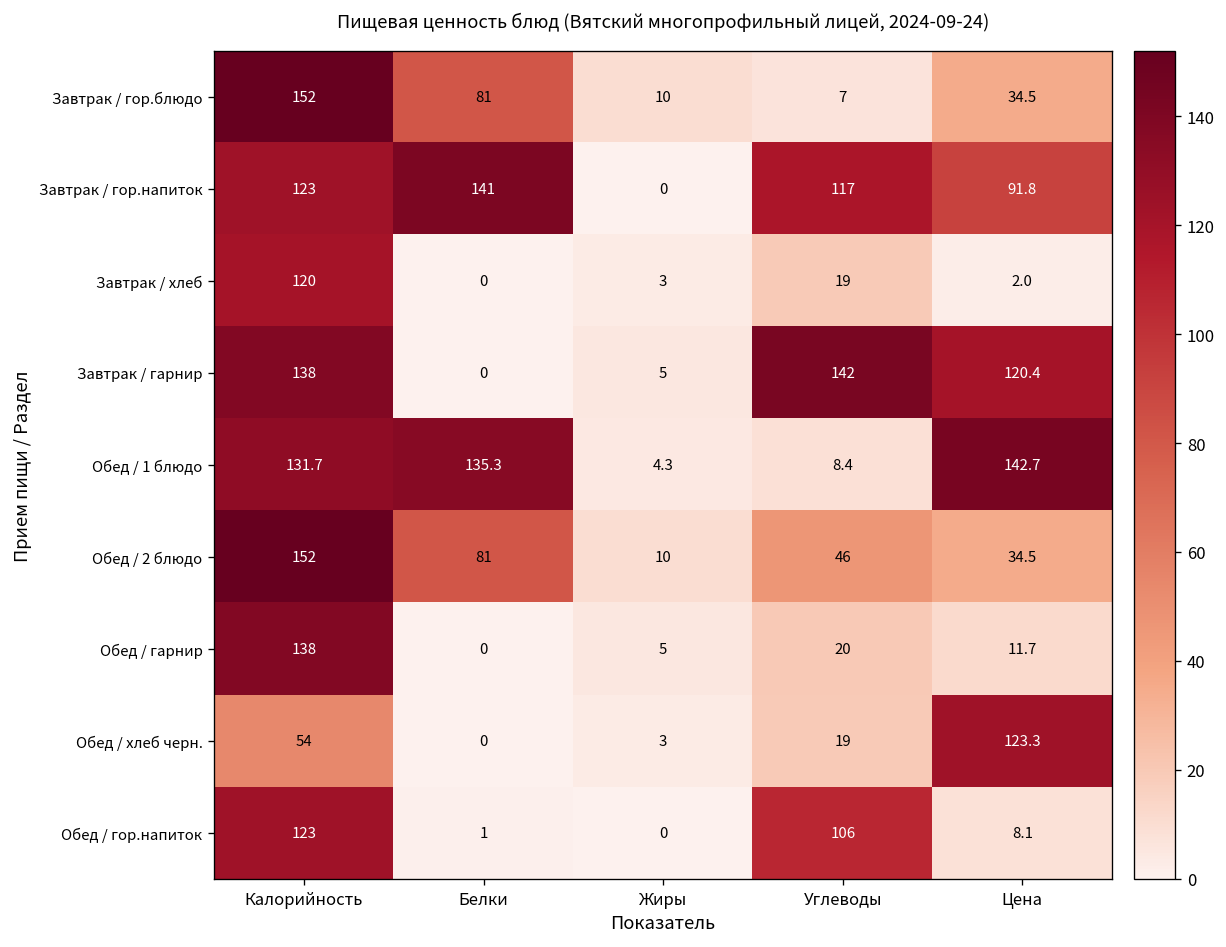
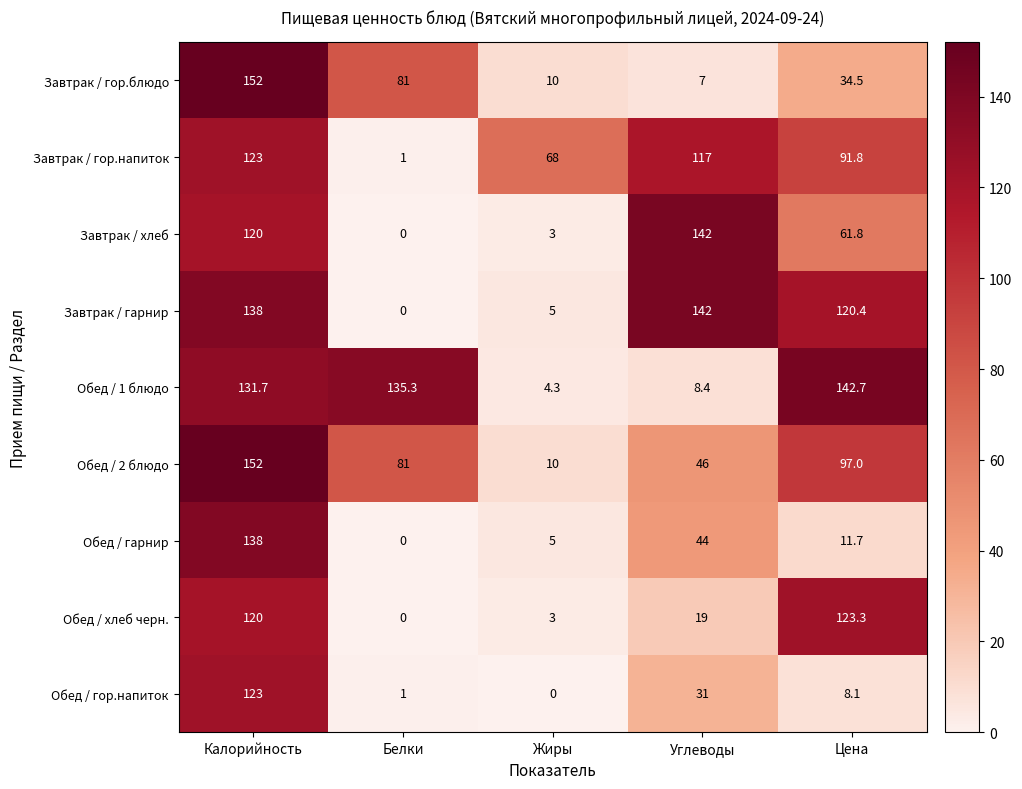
  {
    "Завтрак / гор.блюдо": {
      "Калорийность": 152,
      "Белки": 81,
      "Жиры": 10,
      "Углеводы": 7,
      "Цена": 34.5
    },
    "Завтрак / гор.напиток": {
      "Калорийность": 123,
-     "Белки": 141,
-     "Жиры": 0,
+     "Белки": 1,
+     "Жиры": 68,
      "Углеводы": 117,
      "Цена": 91.8
    },
    "Завтрак / хлеб": {
      "Калорийность": 120,
      "Белки": 0,
      "Жиры": 3,
-     "Углеводы": 19,
-     "Цена": 2.0
+     "Углеводы": 142,
+     "Цена": 61.8
    },
    "Завтрак / гарнир": {
      "Калорийность": 138,
      "Белки": 0,
      "Жиры": 5,
      "Углеводы": 142,
      "Цена": 120.4
    },
    "Обед / 1 блюдо": {
      "Калорийность": 131.7,
      "Белки": 135.3,
      "Жиры": 4.3,
      "Углеводы": 8.4,
      "Цена": 142.7
    },
    "Обед / 2 блюдо": {
      "Калорийность": 152,
      "Белки": 81,
      "Жиры": 10,
      "Углеводы": 46,
-     "Цена": 34.5
+     "Цена": 97.0
    },
    "Обед / гарнир": {
      "Калорийность": 138,
      "Белки": 0,
      "Жиры": 5,
-     "Углеводы": 20,
+     "Углеводы": 44,
      "Цена": 11.7
    },
    "Обед / хлеб черн.": {
-     "Калорийность": 54,
+     "Калорийность": 120,
      "Белки": 0,
      "Жиры": 3,
      "Углеводы": 19,
      "Цена": 123.3
    },
    "Обед / гор.напиток": {
      "Калорийность": 123,
      "Белки": 1,
      "Жиры": 0,
-     "Углеводы": 106,
+     "Углеводы": 31,
      "Цена": 8.1
    }
  }
